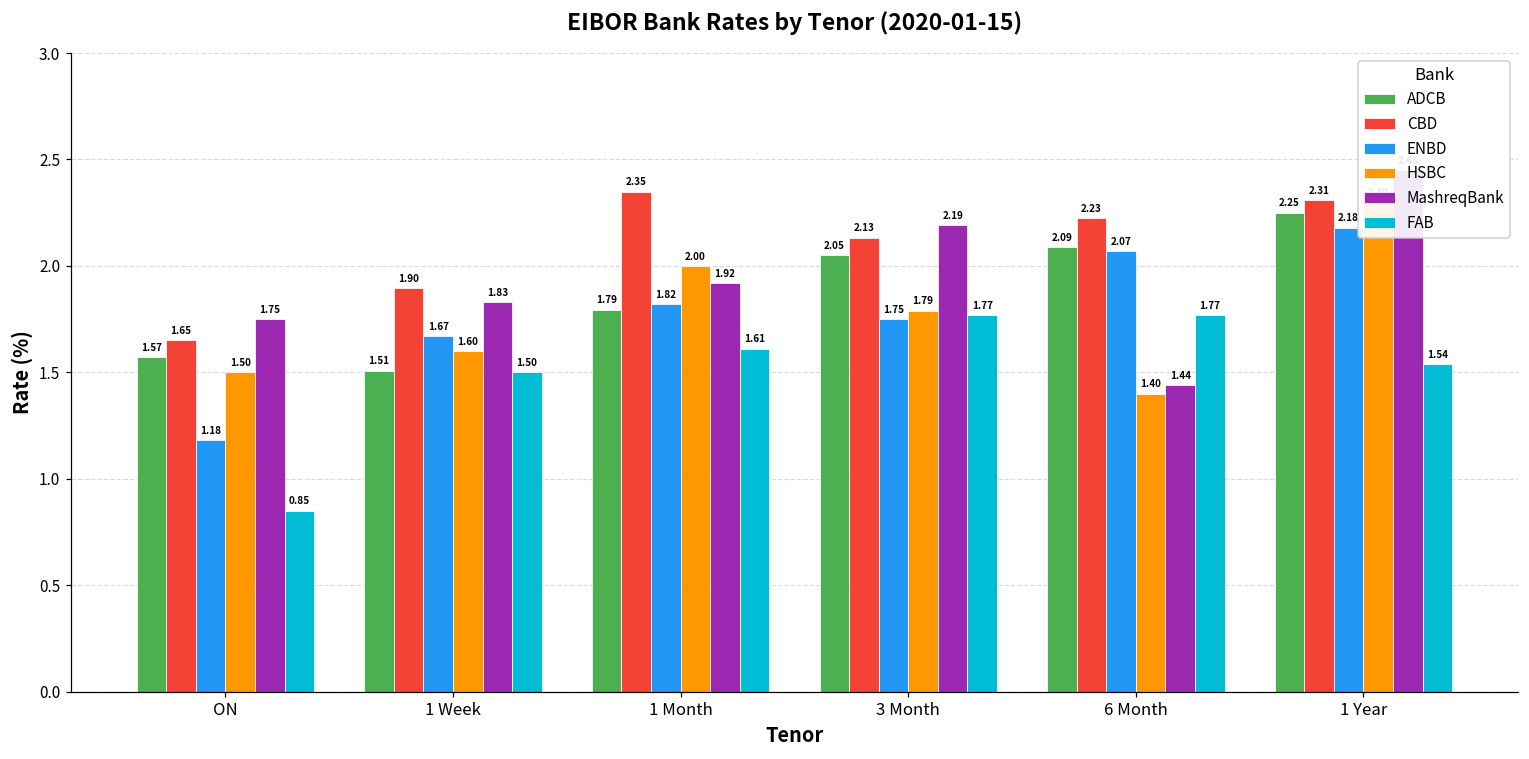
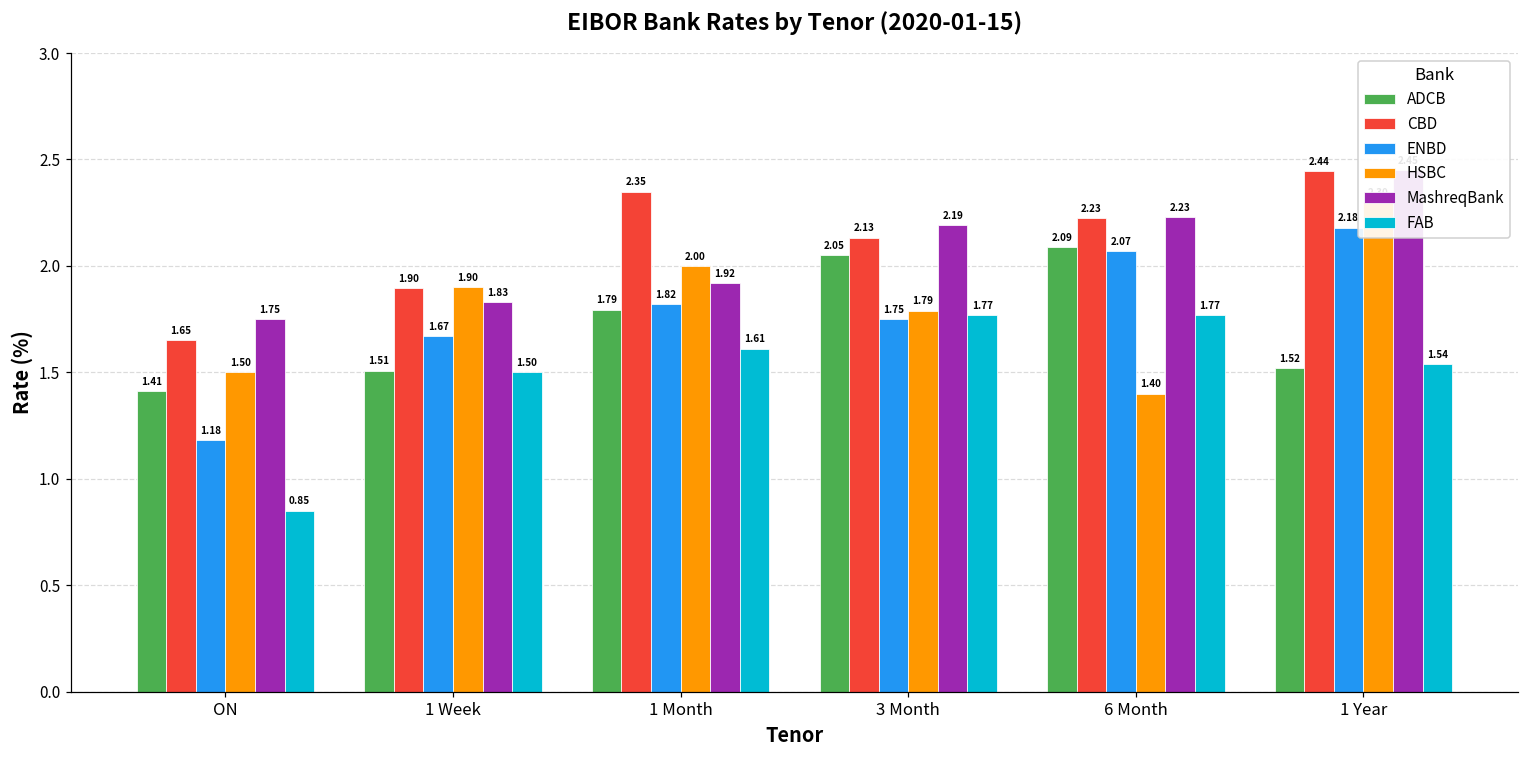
  {
    "ADCB": {
-     "ON": 1.57,
+     "ON": 1.41,
      "1 Week": 1.51,
      "1 Month": 1.79,
      "3 Month": 2.05,
      "6 Month": 2.09,
-     "1 Year": 2.25
+     "1 Year": 1.52
    },
    "CBD": {
      "ON": 1.65,
      "1 Week": 1.90,
      "1 Month": 2.35,
      "3 Month": 2.13,
      "6 Month": 2.23,
-     "1 Year": 2.31
+     "1 Year": 2.44
    },
    "HSBC": {
      "ON": 1.50,
-     "1 Week": 1.60,
+     "1 Week": 1.90,
      "1 Month": 2.00,
      "3 Month": 1.79,
      "6 Month": 1.40
    },
    "MashreqBank": {
      "ON": 1.75,
      "1 Week": 1.83,
      "1 Month": 1.92,
      "3 Month": 2.19,
-     "6 Month": 1.44
+     "6 Month": 2.23
    }
  }
